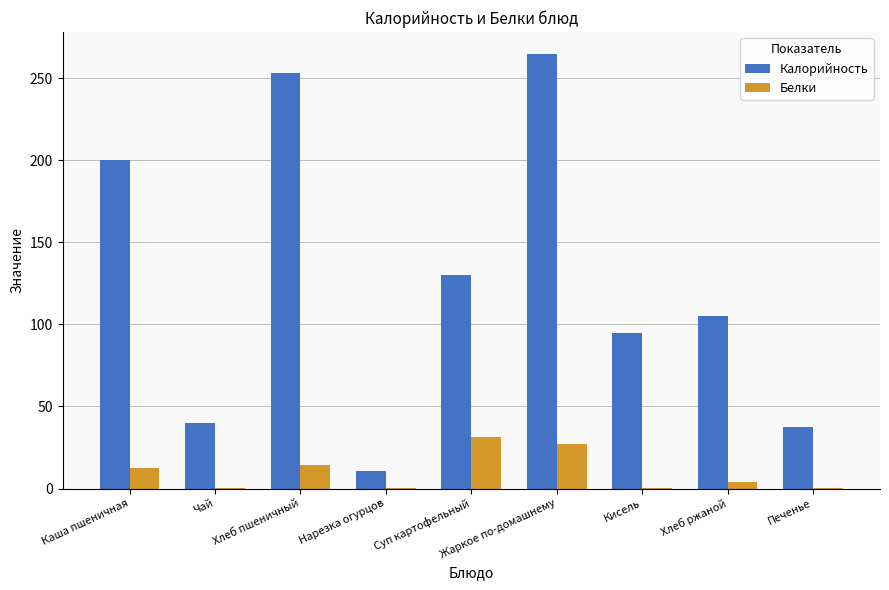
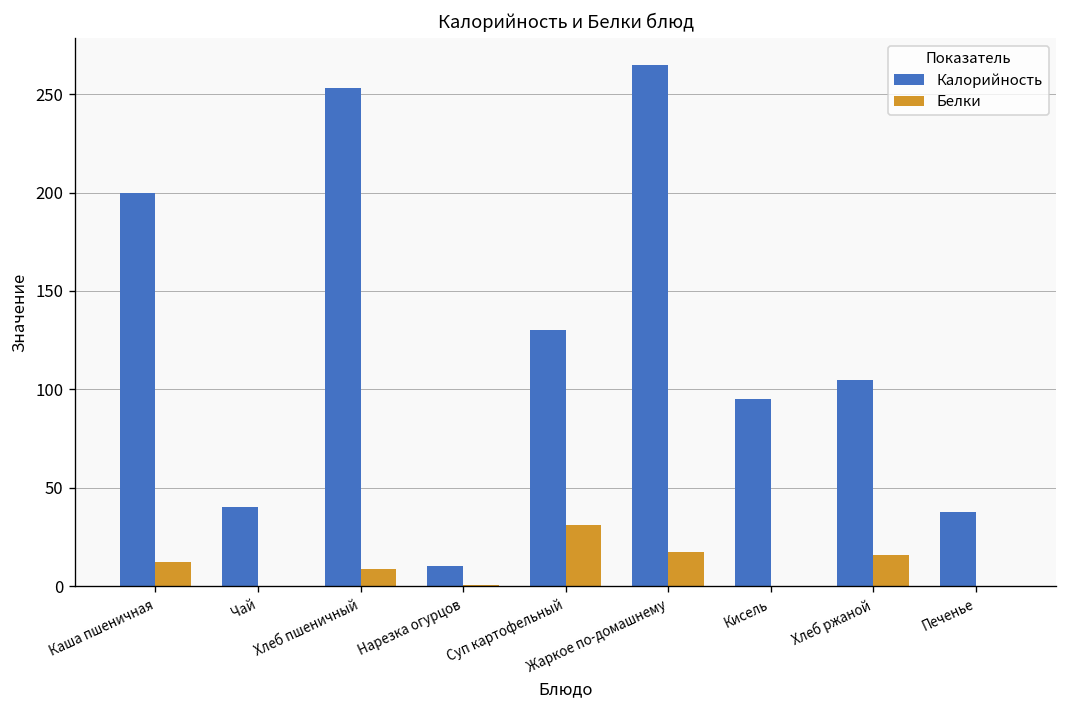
  {
    "Калорийность": {
      "Каша пшеничная": 200,
      "Чай": 40,
      "Хлеб пшеничный": 253,
      "Нарезка огурцов": 10,
      "Суп картофельный": 130,
      "Жаркое по-домашнему": 265,
      "Кисель": 95,
      "Хлеб ржаной": 105,
      "Печенье": 38
    },
    "Белки": {
      "Каша пшеничная": 12,
-     "Хлеб пшеничный": 14,
+     "Хлеб пшеничный": 9,
      "Суп картофельный": 31,
-     "Жаркое по-домашнему": 27,
-     "Хлеб ржаной": 4
+     "Жаркое по-домашнему": 17,
+     "Хлеб ржаной": 16
    }
  }
